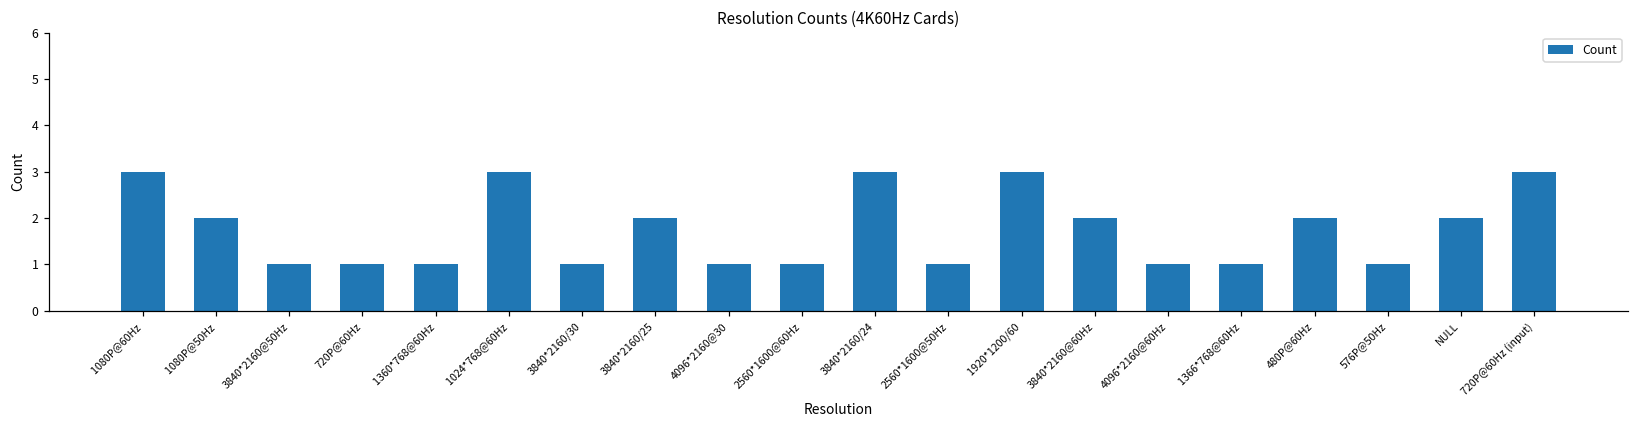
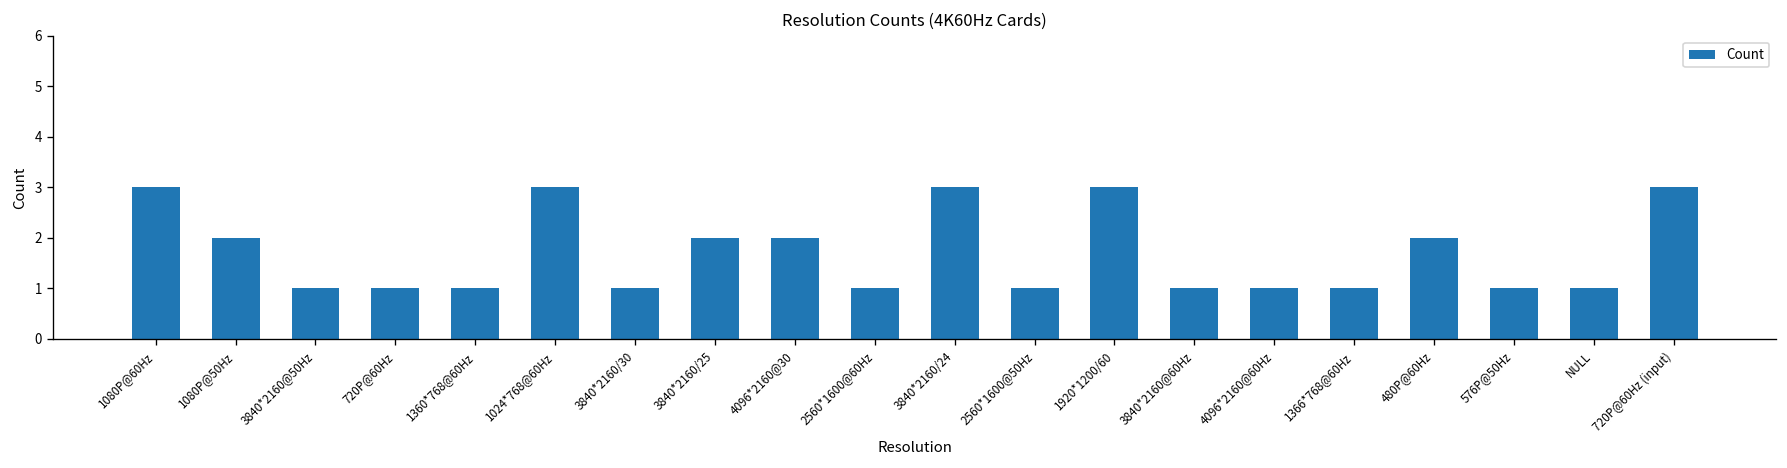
  {
    "1080P@60Hz": 3,
    "1080P@50Hz": 2,
    "3840*2160@50Hz": 1,
    "720P@60Hz": 1,
    "1360*768@60Hz": 1,
    "1024*768@60Hz": 3,
    "3840*2160/30": 1,
    "3840*2160/25": 2,
-   "4096*2160@30": 1,
+   "4096*2160@30": 2,
    "2560*1600@60Hz": 1,
    "3840*2160/24": 3,
    "2560*1600@50Hz": 1,
    "1920*1200/60": 3,
-   "3840*2160@60Hz": 2,
+   "3840*2160@60Hz": 1,
    "4096*2160@60Hz": 1,
    "1366*768@60Hz": 1,
    "480P@60Hz": 2,
    "576P@50Hz": 1,
-   "NULL": 2,
+   "NULL": 1,
    "720P@60Hz (input)": 3
  }
